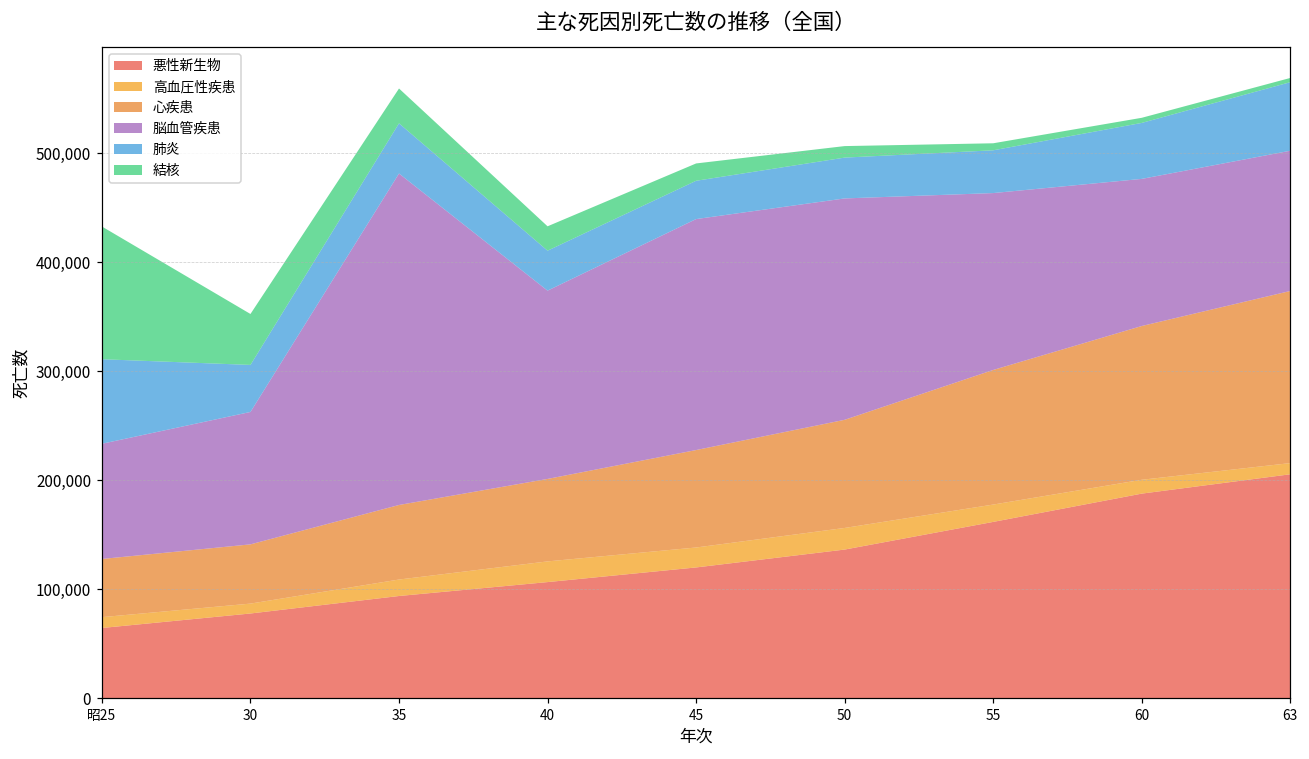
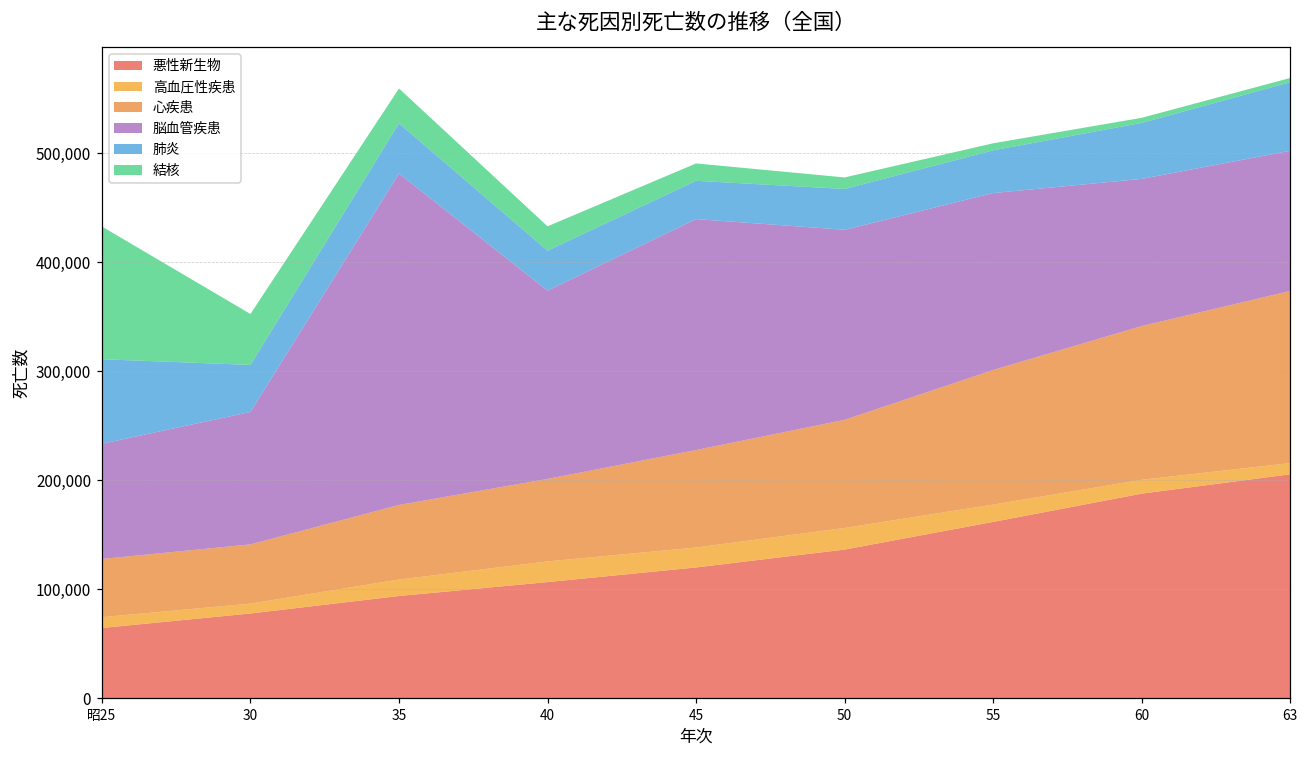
  {
    "脳血管疾患": {
      "昭25": "110,000",
      "30": "120,000",
      "35": "300,000",
      "40": "170,000",
      "45": "210,000",
-     "50": "200,000",
+     "50": "170,000",
      "55": "160,000",
      "60": "130,000",
      "63": "130,000"
    },
    "肺炎": {
      "昭25": "80,000",
      "30": "40,000",
      "35": "50,000",
      "40": "40,000",
      "45": "40,000",
      "50": "40,000",
      "55": "40,000",
      "60": "50,000",
      "63": "60,000"
    },
    "結核": {
      "昭25": "120,000",
      "30": "50,000",
      "35": "30,000",
      "40": "20,000",
      "45": "20,000",
      "50": "10,000",
      "55": "10,000",
      "60": "0",
      "63": "0"
    }
  }
